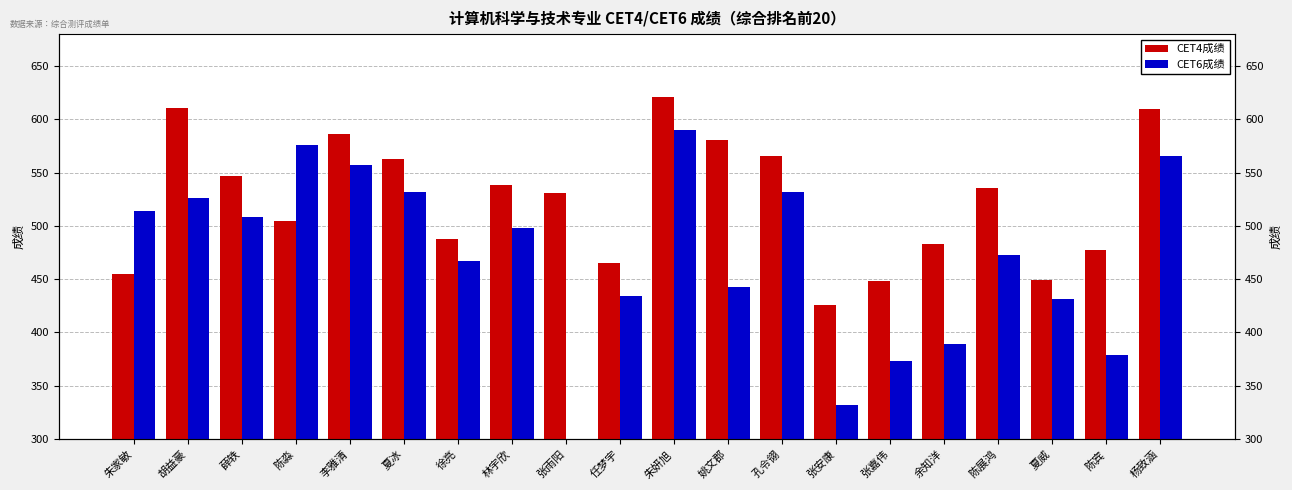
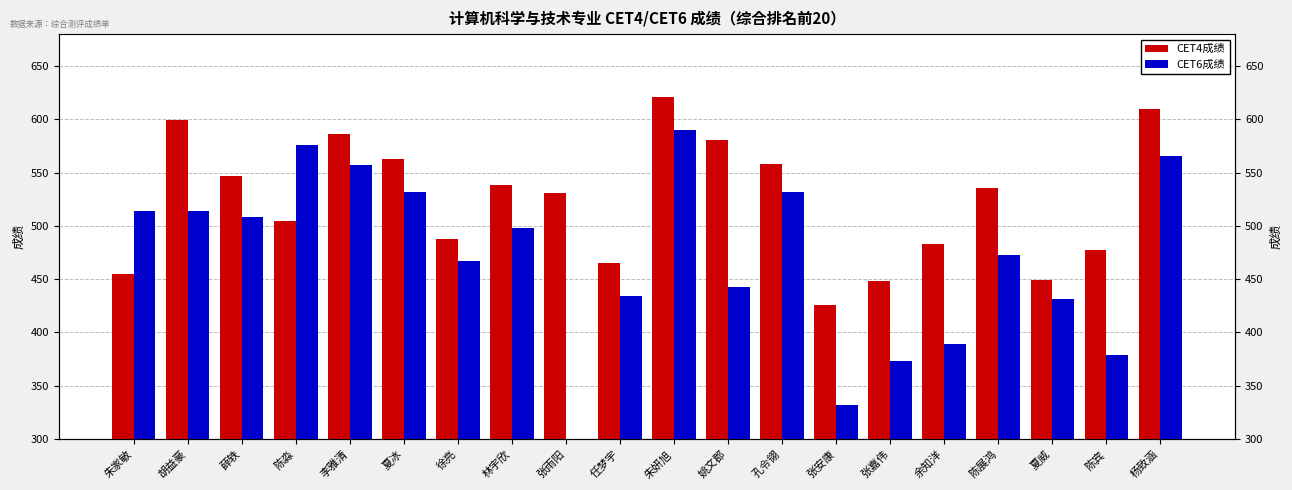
  {
    "CET4成绩": {
      "朱家敏": 455,
-     "胡益豪": 611,
+     "胡益豪": 599,
      "薛轶": 547,
      "陈淼": 505,
      "李雅清": 586,
      "夏冰": 563,
      "徐亮": 488,
      "林宇欣": 538,
      "张雨阳": 531,
      "任梦宇": 465,
      "朱妍旭": 621,
      "姚文郡": 581,
-     "孔令翎": 566,
+     "孔令翎": 558,
      "张安康": 426,
      "张嘉伟": 448,
      "余知洋": 483,
      "陈展鸿": 536,
      "夏威": 449,
      "陈宾": 477,
      "杨致涵": 610
    },
    "CET6成绩": {
      "朱家敏": 514,
-     "胡益豪": 526,
+     "胡益豪": 514,
      "薛轶": 508,
      "陈淼": 576,
      "李雅清": 557,
      "夏冰": 532,
      "徐亮": 467,
      "林宇欣": 498,
      "任梦宇": 434,
      "朱妍旭": 590,
      "姚文郡": 443,
      "孔令翎": 532,
      "张安康": 332,
      "张嘉伟": 373,
      "余知洋": 389,
      "陈展鸿": 473,
      "夏威": 431,
      "陈宾": 379,
      "杨致涵": 566
    }
  }
